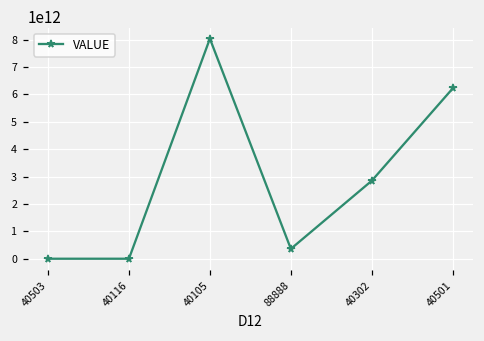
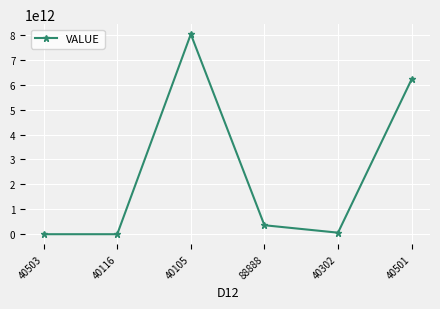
  {
    "40503": 0,
    "40116": 0,
    "40105": 8000000000000,
    "88888": 400000000000,
-   "40302": 2800000000000,
+   "40302": 100000000000,
    "40501": 6200000000000
  }
